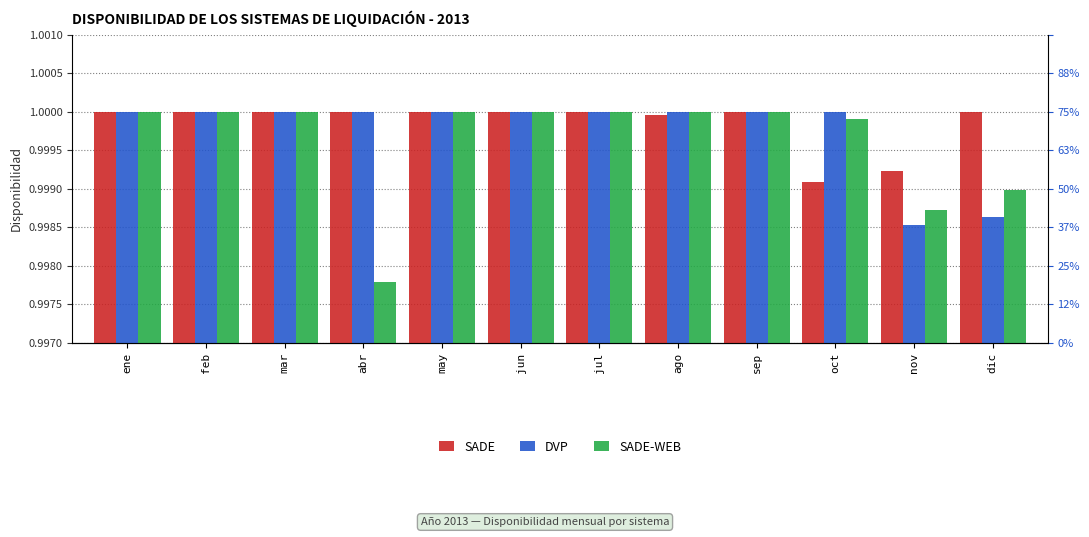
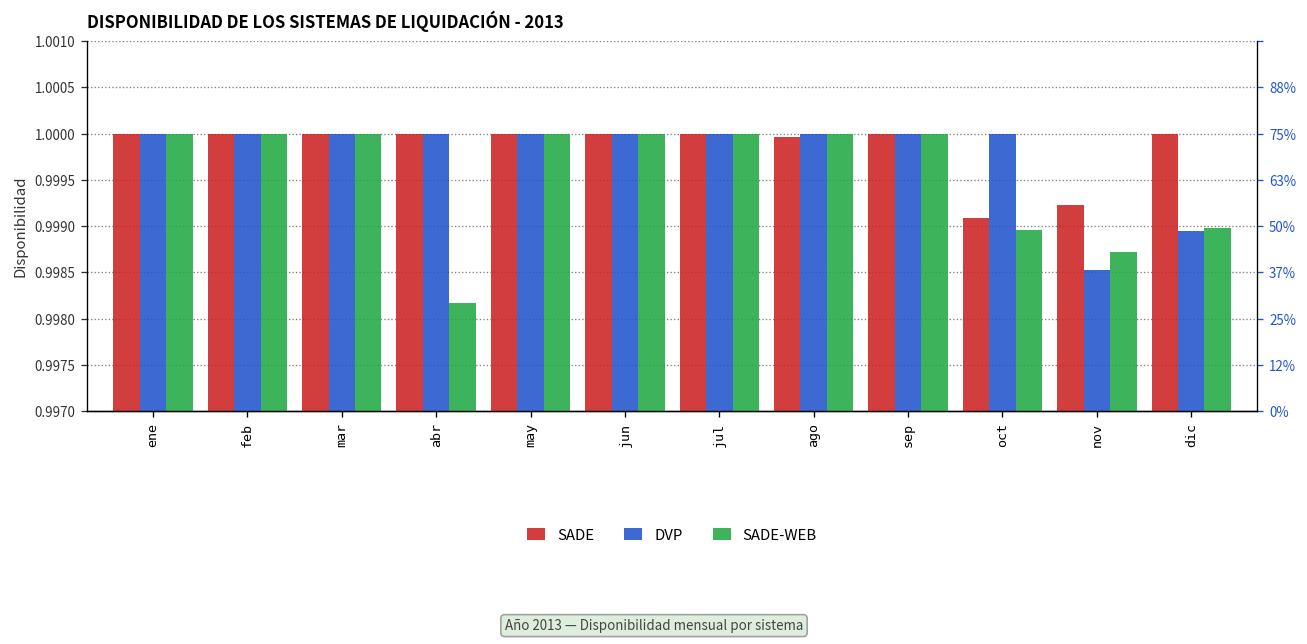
  {
    "SADE": {
      "ene": 1.0000,
      "feb": 1.0000,
      "mar": 1.0000,
      "abr": 1.0000,
      "may": 1.0000,
      "jun": 1.0000,
      "jul": 1.0000,
      "ago": 1.0000,
      "sep": 1.0000,
      "oct": 0.9991,
      "nov": 0.9992,
      "dic": 1.0000
    },
    "DVP": {
      "ene": 1.0000,
      "feb": 1.0000,
      "mar": 1.0000,
      "abr": 1.0000,
      "may": 1.0000,
      "jun": 1.0000,
      "jul": 1.0000,
      "ago": 1.0000,
      "sep": 1.0000,
      "oct": 1.0000,
      "nov": 0.9985,
-     "dic": 0.9986
+     "dic": 0.9990
    },
    "SADE-WEB": {
      "ene": 1.0000,
      "feb": 1.0000,
      "mar": 1.0000,
-     "abr": 0.9978,
+     "abr": 0.9982,
      "may": 1.0000,
      "jun": 1.0000,
      "jul": 1.0000,
      "ago": 1.0000,
      "sep": 1.0000,
-     "oct": 0.9999,
+     "oct": 0.9990,
      "nov": 0.9987,
      "dic": 0.9990
    }
  }
